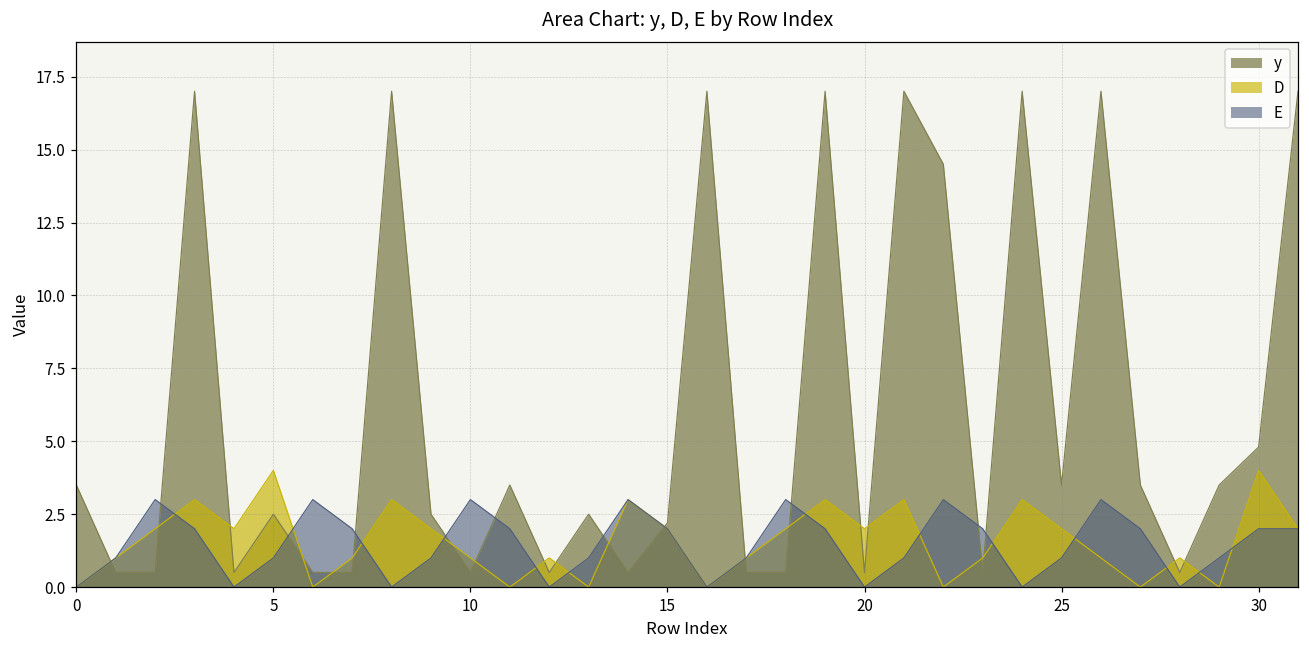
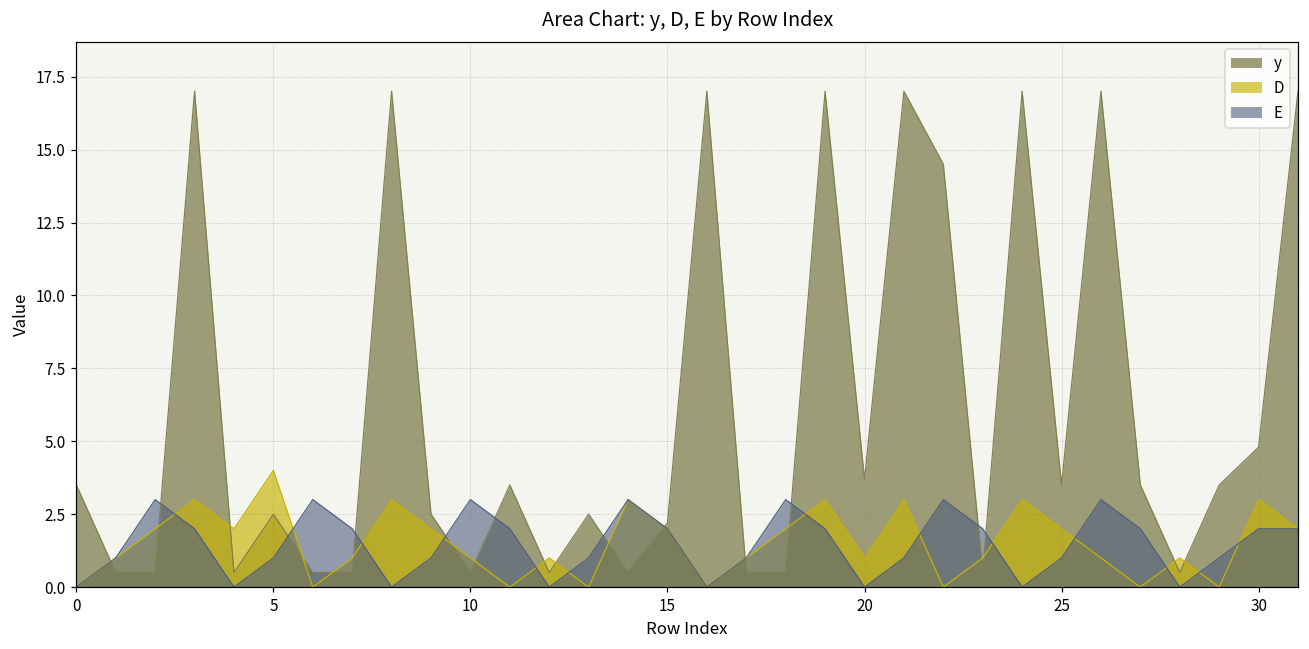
  {
    "y": {
      "0": 3.5,
      "5": 2.5,
      "10": 0.5,
      "15": 2.2,
-     "20": 0.5,
+     "20": 3.7,
      "25": 3.5,
      "30": 4.8
    },
    "D": {
      "5": 4,
      "10": 1,
-     "20": 2,
+     "20": 1,
      "25": 2,
-     "30": 4
+     "30": 3
    },
    "E": {
      "5": 1.0,
      "10": 3.0,
      "20": 0.0,
      "25": 1.0,
      "30": 2.0
    }
  }
